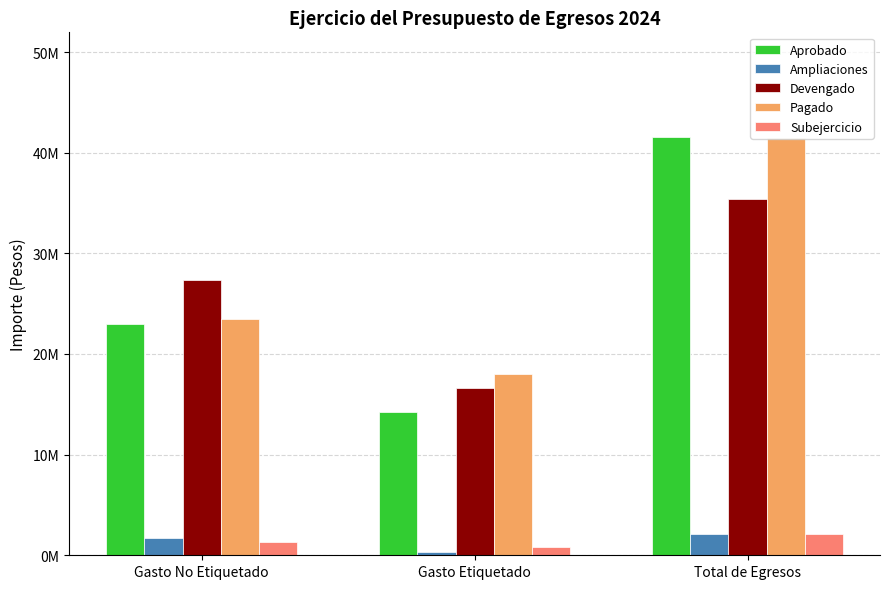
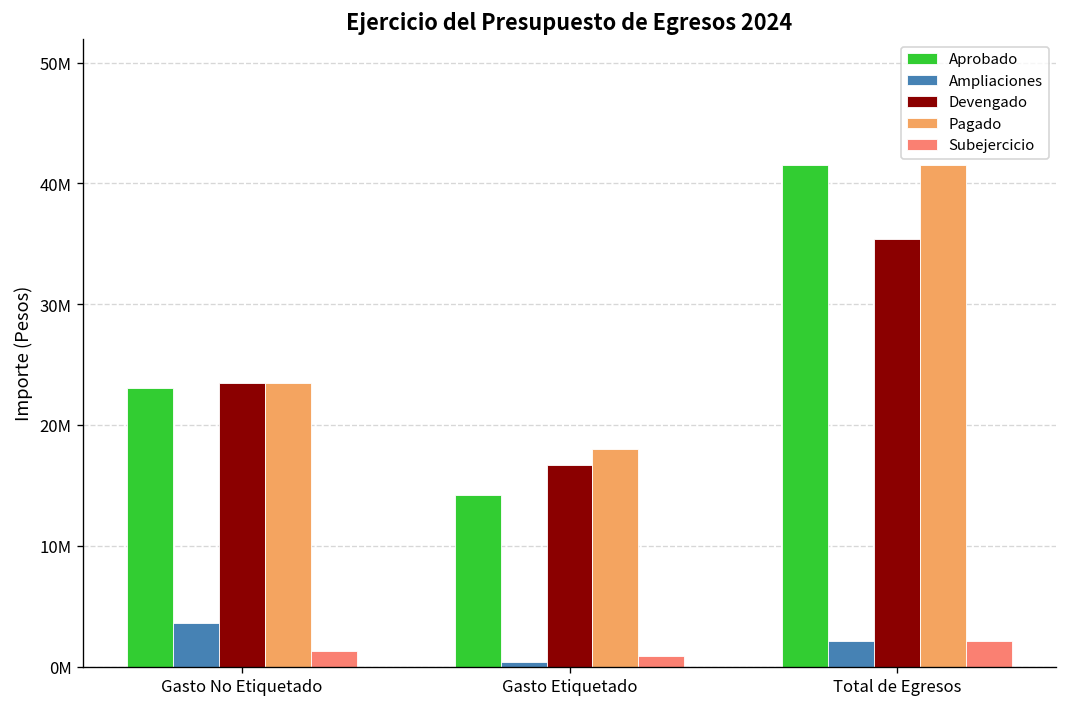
  {
    "Aprobado": {
      "Gasto No Etiquetado": 23000000,
      "Gasto Etiquetado": 14200000,
      "Total de Egresos": 41600000
    },
    "Ampliaciones": {
-     "Gasto No Etiquetado": 1700000,
+     "Gasto No Etiquetado": 3600000,
      "Gasto Etiquetado": 300000,
      "Total de Egresos": 2100000
    },
    "Devengado": {
-     "Gasto No Etiquetado": 27400000,
+     "Gasto No Etiquetado": 23500000,
      "Gasto Etiquetado": 16700000,
      "Total de Egresos": 35400000
    }
  }
